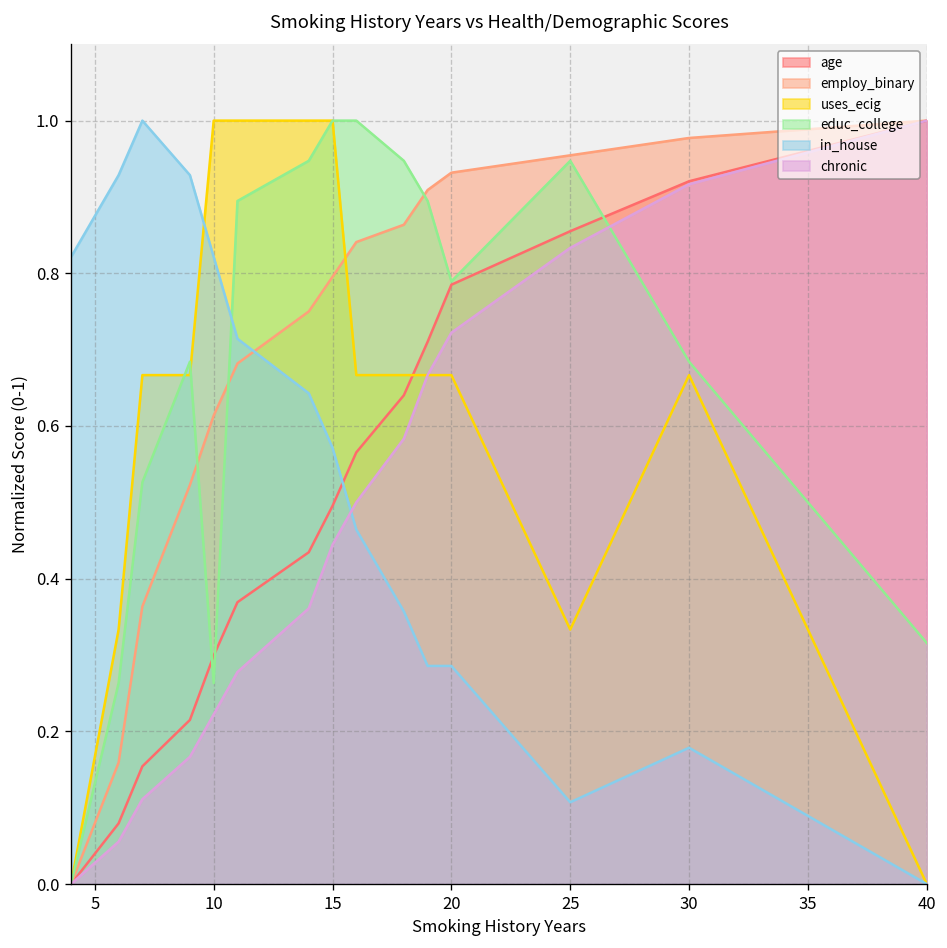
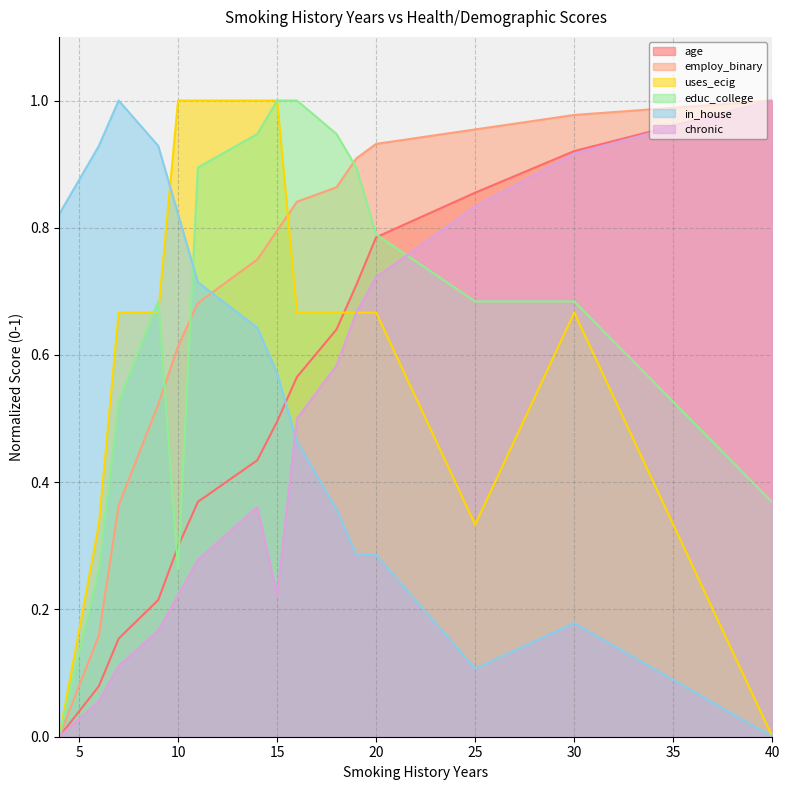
  {
    "uses_ecig": {
      "10": 1.00,
      "20": 0.67,
      "25": 0.33,
      "30": 0.67
    },
    "educ_college": {
      "10": 0.26,
      "20": 0.79,
-     "25": 0.95,
+     "25": 0.68,
      "30": 0.68,
-     "40": 0.32
+     "40": 0.37
    },
    "in_house": {
      "10": 0.82,
      "15": 0.57,
      "20": 0.29,
      "25": 0.11,
      "30": 0.18
    },
    "chronic": {
      "10": 0.22,
-     "15": 0.44,
+     "15": 0.22,
      "20": 0.72,
      "25": 0.83
    }
  }
